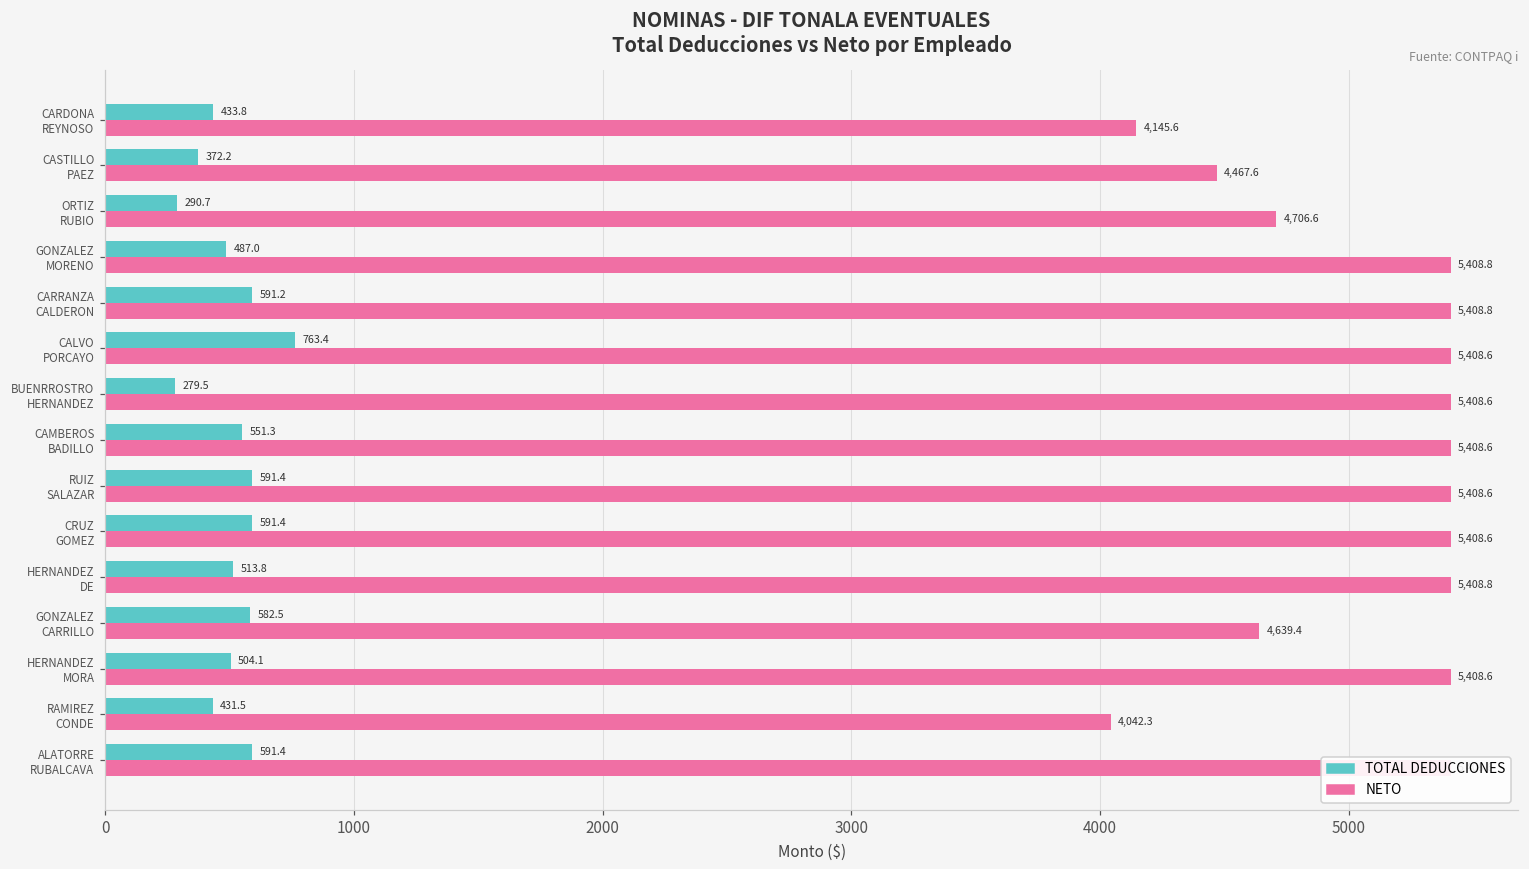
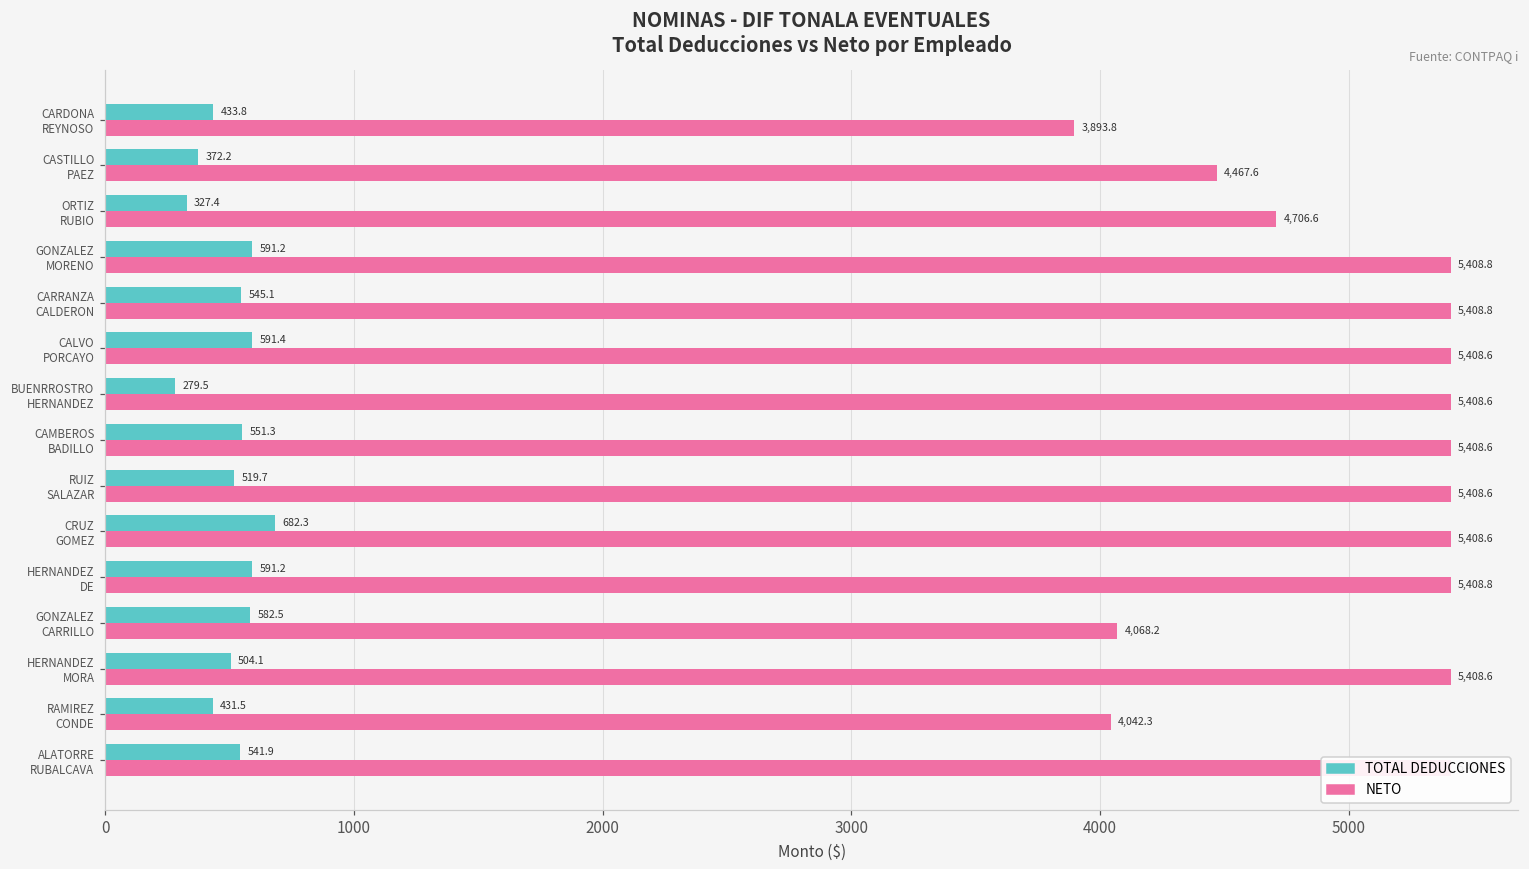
  {
    "TOTAL DEDUCCIONES": {
      "CARDONA REYNOSO": "433.8",
      "CASTILLO PAEZ": "372.2",
-     "ORTIZ RUBIO": "290.7",
-     "GONZALEZ MORENO": "487.0",
-     "CARRANZA CALDERON": "591.2",
-     "CALVO PORCAYO": "763.4",
+     "ORTIZ RUBIO": "327.4",
+     "GONZALEZ MORENO": "591.2",
+     "CARRANZA CALDERON": "545.1",
+     "CALVO PORCAYO": "591.4",
      "BUENRROSTRO HERNANDEZ": "279.5",
      "CAMBEROS BADILLO": "551.3",
-     "RUIZ SALAZAR": "591.4",
-     "CRUZ GOMEZ": "591.4",
-     "HERNANDEZ DE": "513.8",
+     "RUIZ SALAZAR": "519.7",
+     "CRUZ GOMEZ": "682.3",
+     "HERNANDEZ DE": "591.2",
      "GONZALEZ CARRILLO": "582.5",
      "HERNANDEZ MORA": "504.1",
      "RAMIREZ CONDE": "431.5",
-     "ALATORRE RUBALCAVA": "591.4"
+     "ALATORRE RUBALCAVA": "541.9"
    },
    "NETO": {
-     "CARDONA REYNOSO": "4,145.6",
+     "CARDONA REYNOSO": "3,893.8",
      "CASTILLO PAEZ": "4,467.6",
      "ORTIZ RUBIO": "4,706.6",
      "GONZALEZ MORENO": "5,408.8",
      "CARRANZA CALDERON": "5,408.8",
      "CALVO PORCAYO": "5,408.6",
      "BUENRROSTRO HERNANDEZ": "5,408.6",
      "CAMBEROS BADILLO": "5,408.6",
      "RUIZ SALAZAR": "5,408.6",
      "CRUZ GOMEZ": "5,408.6",
      "HERNANDEZ DE": "5,408.8",
-     "GONZALEZ CARRILLO": "4,639.4",
+     "GONZALEZ CARRILLO": "4,068.2",
      "HERNANDEZ MORA": "5,408.6",
      "RAMIREZ CONDE": "4,042.3"
    }
  }
